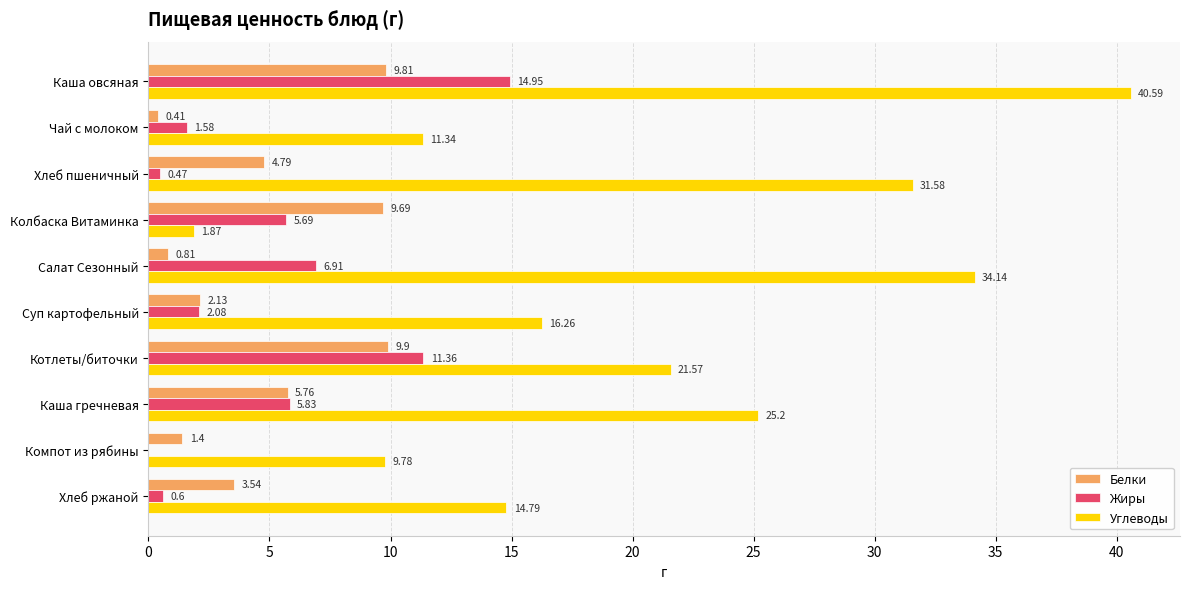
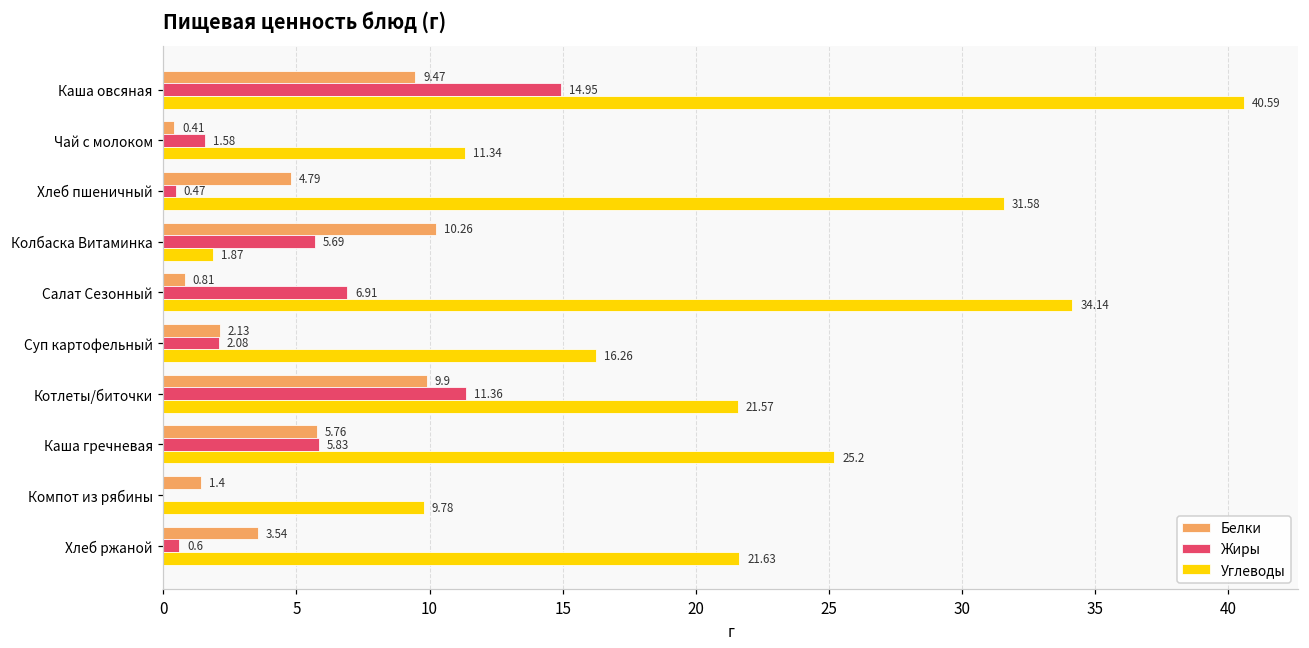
  {
    "Белки": {
-     "Каша овсяная": 9.81,
+     "Каша овсяная": 9.47,
      "Чай с молоком": 0.41,
      "Хлеб пшеничный": 4.79,
-     "Колбаска Витаминка": 9.69,
+     "Колбаска Витаминка": 10.26,
      "Салат Сезонный": 0.81,
      "Суп картофельный": 2.13,
      "Котлеты/биточки": 9.9,
      "Каша гречневая": 5.76,
      "Компот из рябины": 1.4,
      "Хлеб ржаной": 3.54
    },
    "Жиры": {
      "Каша овсяная": 14.95,
      "Чай с молоком": 1.58,
      "Хлеб пшеничный": 0.47,
      "Колбаска Витаминка": 5.69,
      "Салат Сезонный": 6.91,
      "Суп картофельный": 2.08,
      "Котлеты/биточки": 11.36,
      "Каша гречневая": 5.83,
      "Хлеб ржаной": 0.6
    },
    "Углеводы": {
      "Каша овсяная": 40.59,
      "Чай с молоком": 11.34,
      "Хлеб пшеничный": 31.58,
      "Колбаска Витаминка": 1.87,
      "Салат Сезонный": 34.14,
      "Суп картофельный": 16.26,
      "Котлеты/биточки": 21.57,
      "Каша гречневая": 25.2,
      "Компот из рябины": 9.78,
-     "Хлеб ржаной": 14.79
+     "Хлеб ржаной": 21.63
    }
  }
